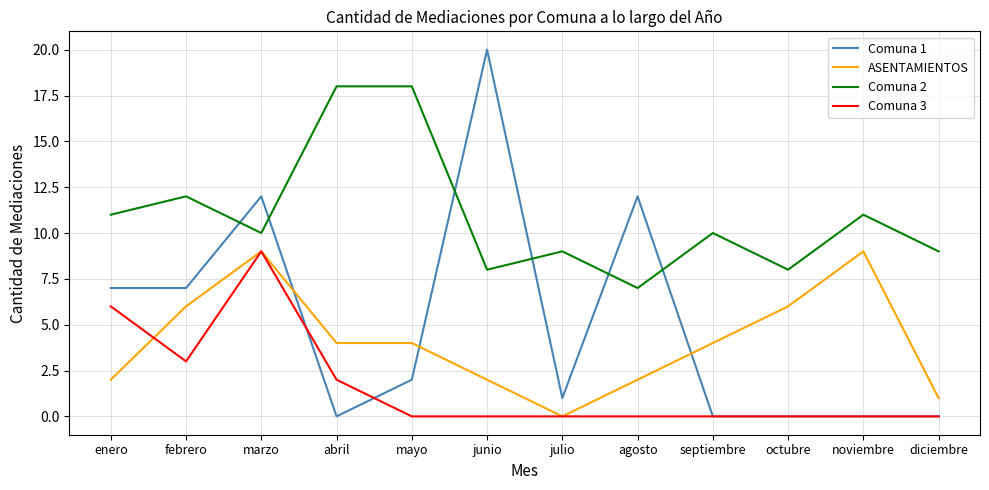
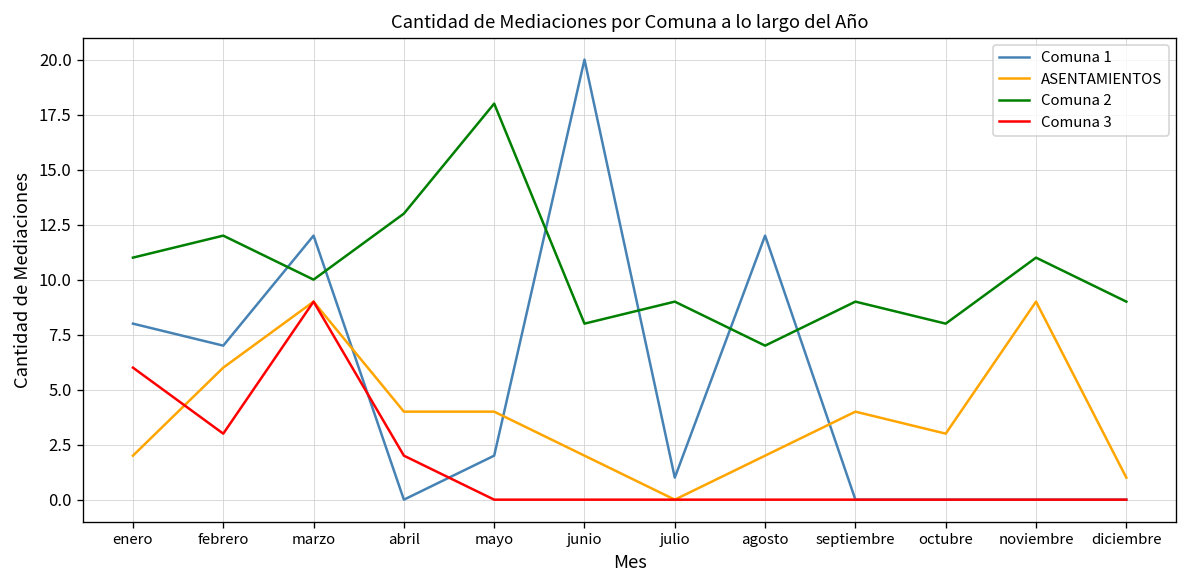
  {
    "Comuna 1": {
-     "enero": 7,
+     "enero": 8,
      "febrero": 7,
      "marzo": 12,
      "abril": 0,
      "mayo": 2,
      "junio": 20,
      "julio": 1,
      "agosto": 12
    },
    "ASENTAMIENTOS": {
      "enero": 2,
      "febrero": 6,
      "abril": 4,
      "mayo": 4,
      "junio": 2,
      "agosto": 2,
      "septiembre": 4,
-     "octubre": 6,
+     "octubre": 3,
      "noviembre": 9,
      "diciembre": 1
    },
    "Comuna 2": {
      "enero": 11,
      "febrero": 12,
      "marzo": 10,
-     "abril": 18,
+     "abril": 13,
      "mayo": 18,
      "junio": 8,
      "julio": 9,
      "agosto": 7,
-     "septiembre": 10,
+     "septiembre": 9,
      "octubre": 8,
      "noviembre": 11,
      "diciembre": 9
    },
    "Comuna 3": {
      "enero": 6,
      "febrero": 3,
      "abril": 2,
      "mayo": 0,
      "junio": 0,
      "agosto": 0
    }
  }
